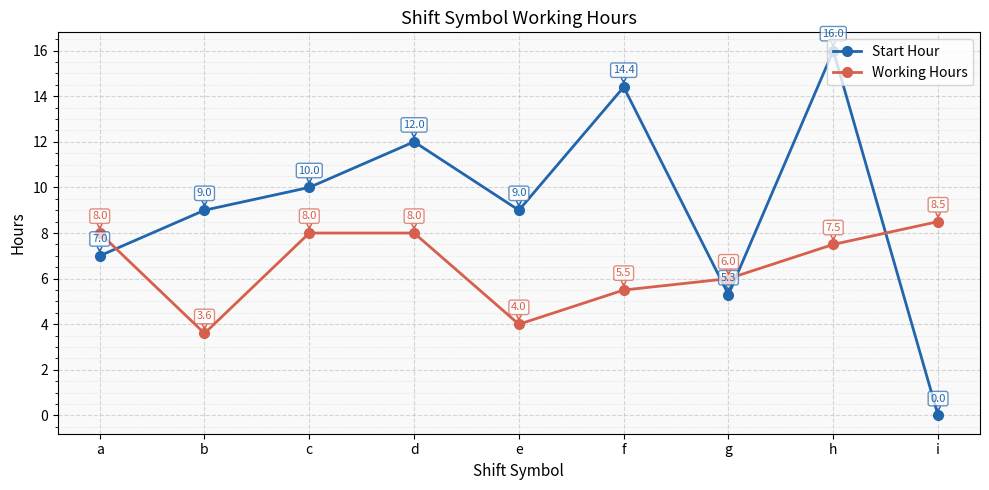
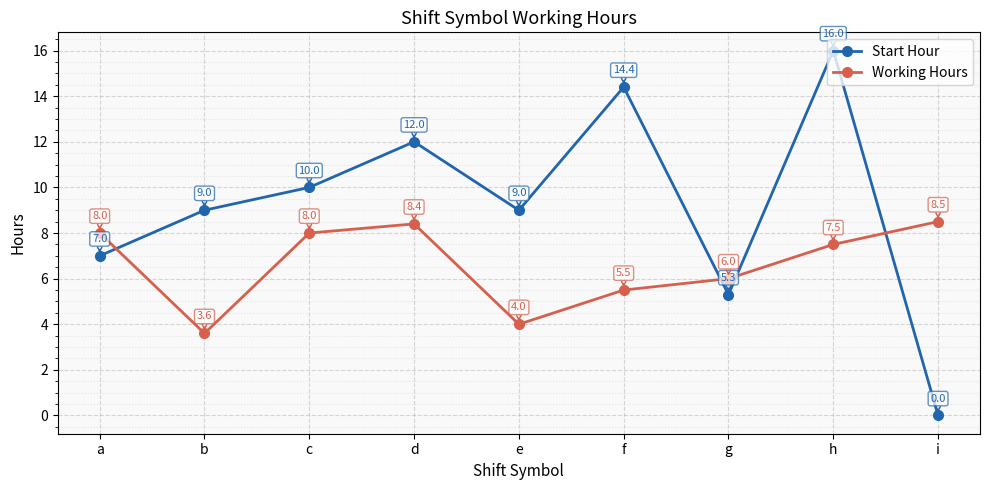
  {
    "Working Hours": {
-     "d": 8.0
+     "d": 8.4
    }
  }
